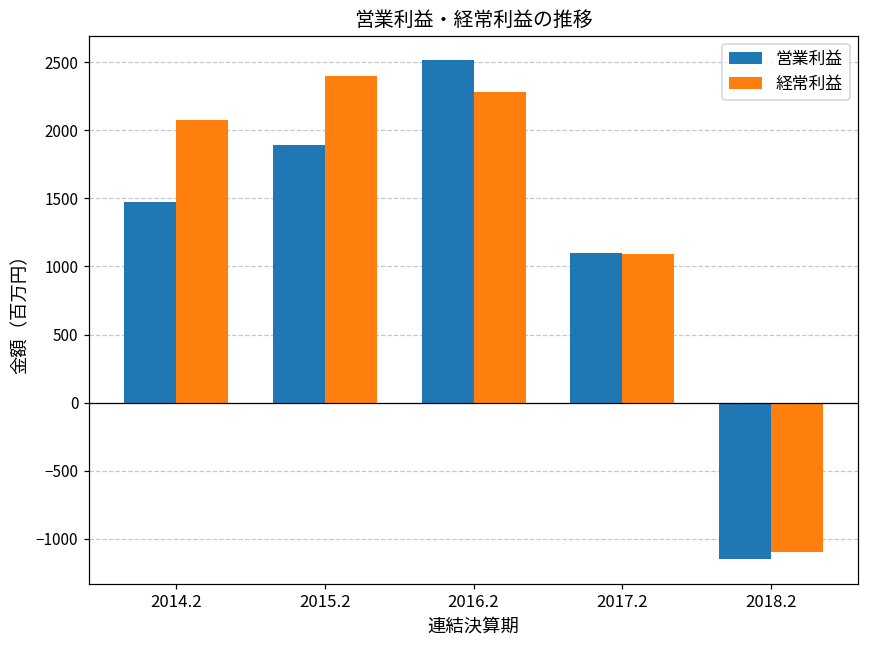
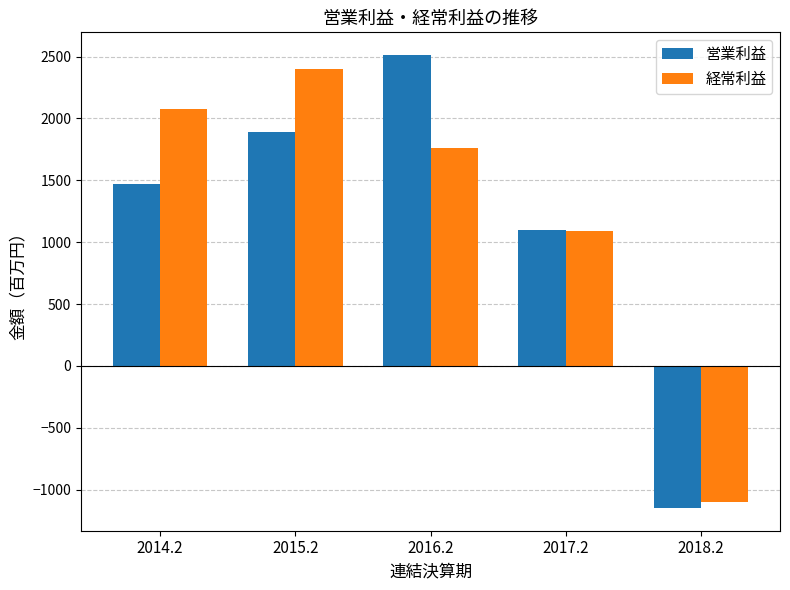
  {
    "営業利益": {
      "2014.2": 1470,
      "2015.2": 1890,
      "2016.2": 2510,
      "2017.2": 1100,
      "2018.2": -1150
    },
    "経常利益": {
      "2014.2": 2080,
      "2015.2": 2400,
-     "2016.2": 2280,
+     "2016.2": 1760,
      "2017.2": 1090,
      "2018.2": -1100
    }
  }
